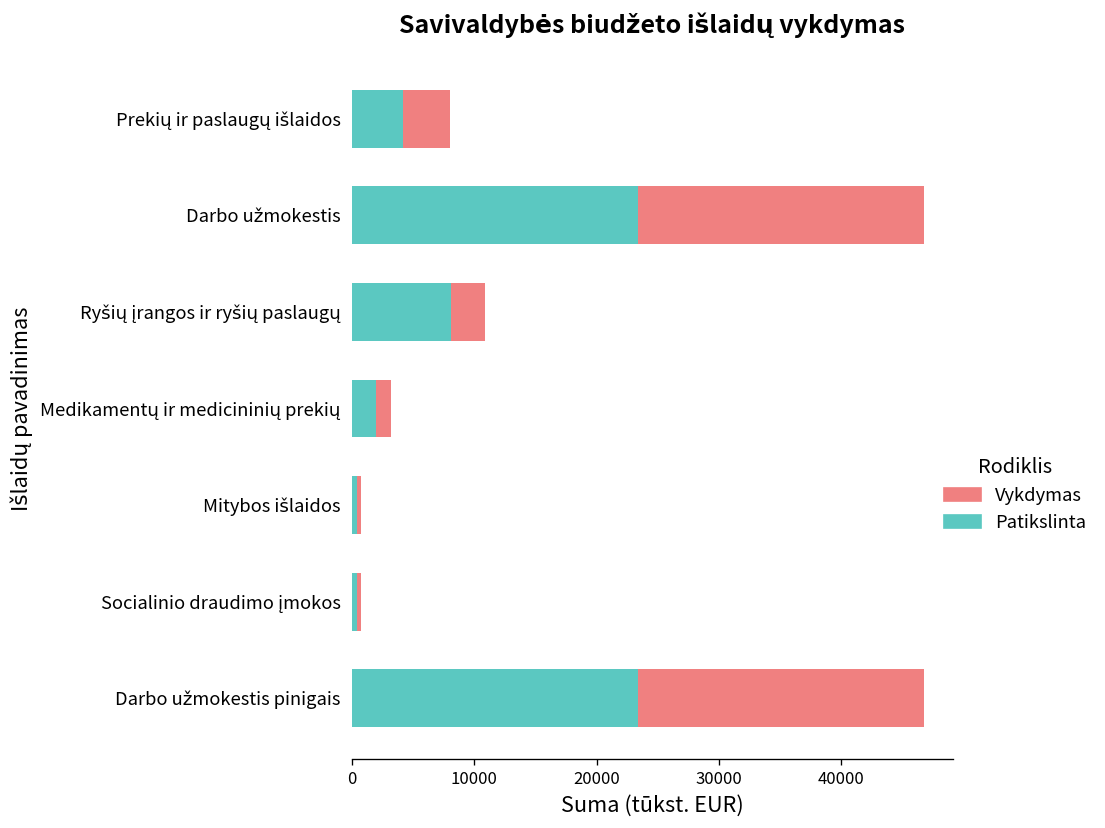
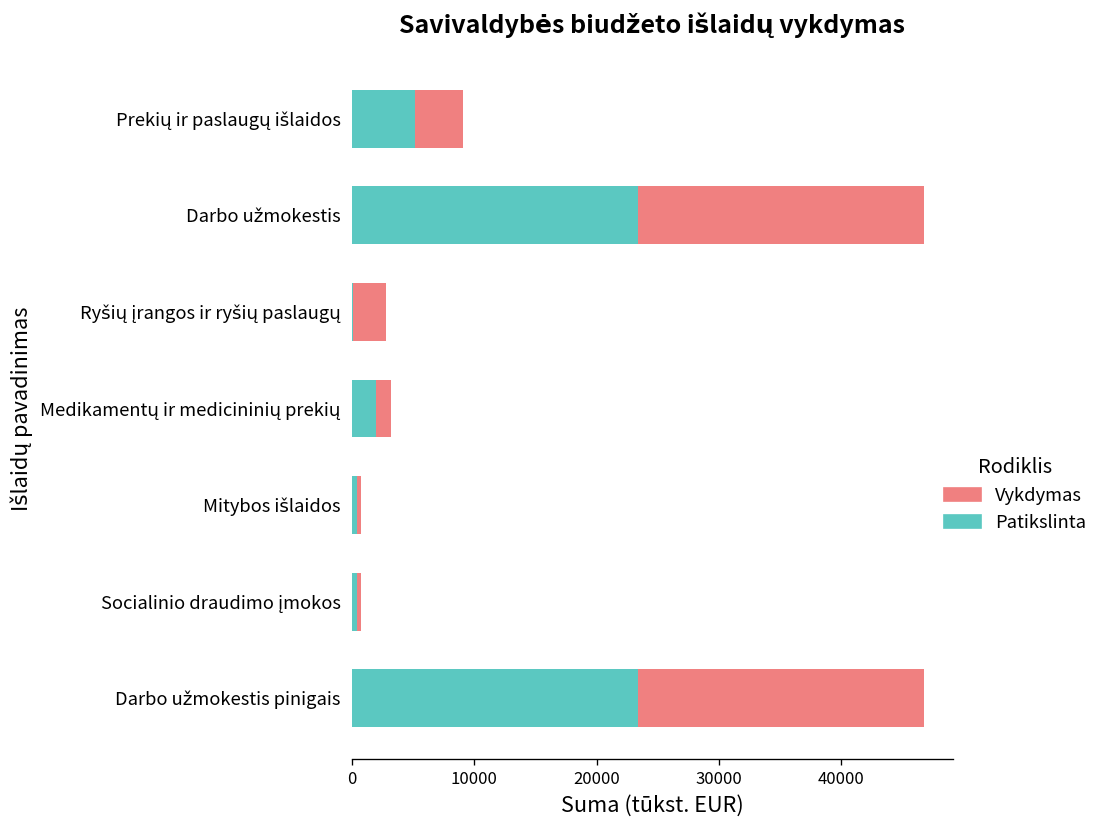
  {
    "Patikslinta": {
-     "Prekių ir paslaugų išlaidos": 4100,
+     "Prekių ir paslaugų išlaidos": 5200,
      "Darbo užmokestis": 23400,
-     "Ryšių įrangos ir ryšių paslaugų": 8100,
+     "Ryšių įrangos ir ryšių paslaugų": 0,
      "Medikamentų ir medicininių prekių": 2000,
      "Mitybos išlaidos": 400,
      "Socialinio draudimo įmokos": 400,
      "Darbo užmokestis pinigais": 23400
    },
    "Vykdymas": {
      "Prekių ir paslaugų išlaidos": 3900,
      "Darbo užmokestis": 23400,
      "Ryšių įrangos ir ryšių paslaugų": 2800,
      "Medikamentų ir medicininių prekių": 1200,
      "Mitybos išlaidos": 300,
      "Socialinio draudimo įmokos": 400,
      "Darbo užmokestis pinigais": 23400
    }
  }
